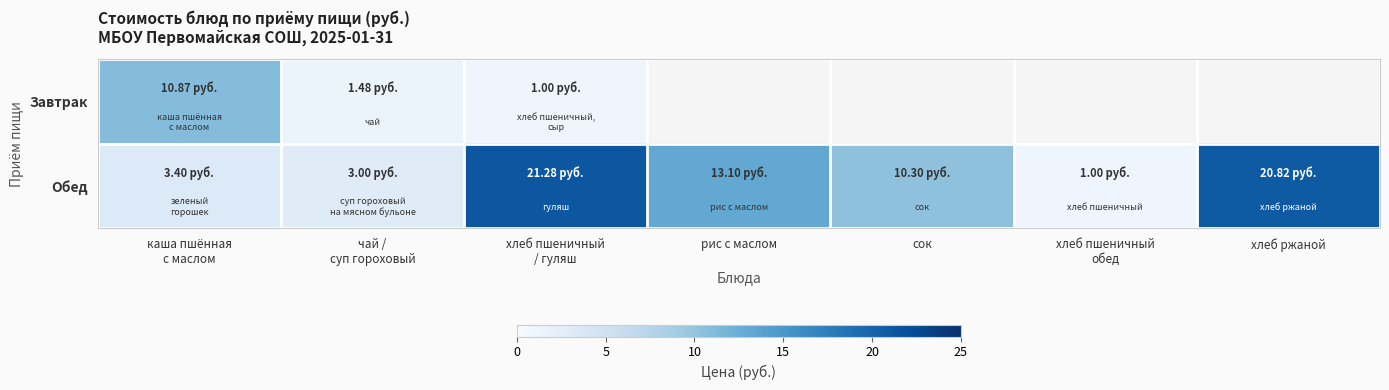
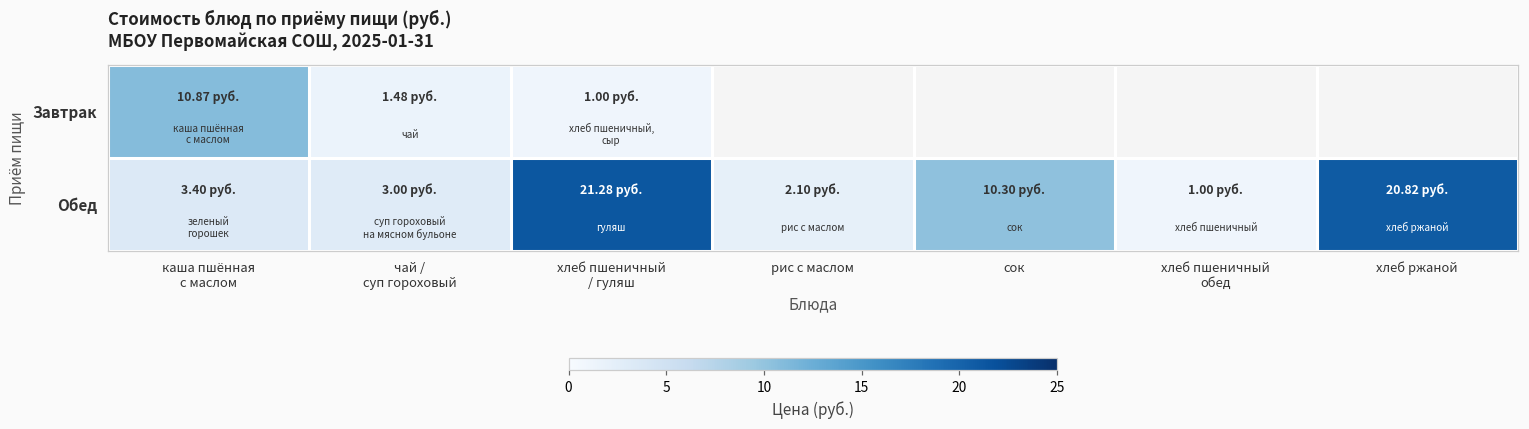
  {
    "Обед": {
-     "рис с маслом": 13.10
+     "рис с маслом": 2.10
    }
  }
